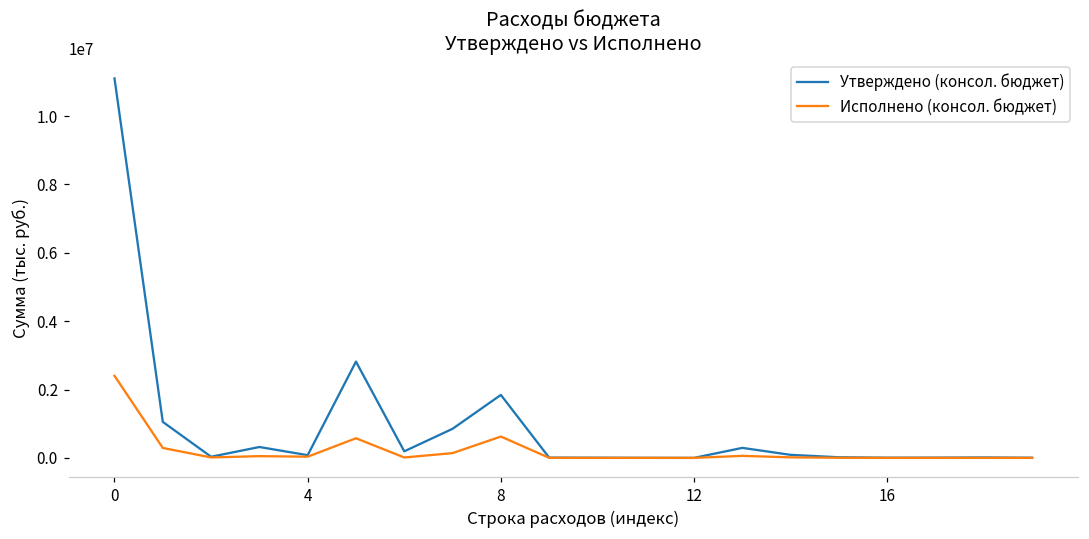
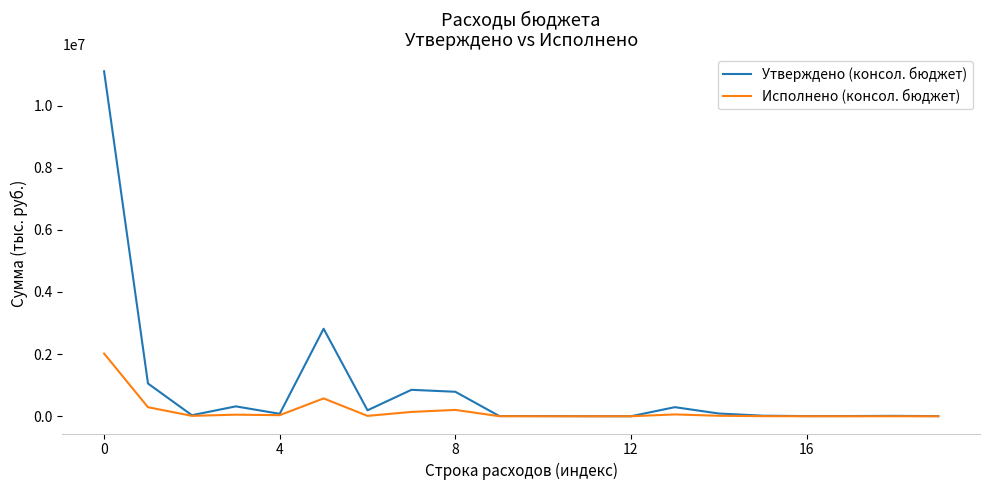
  {
    "Утверждено (консол. бюджет)": {
      "0": 11100000,
-     "8": 1800000
+     "8": 800000
    },
    "Исполнено (консол. бюджет)": {
-     "0": 2400000,
-     "8": 600000
+     "0": 2000000,
+     "8": 200000
    }
  }
